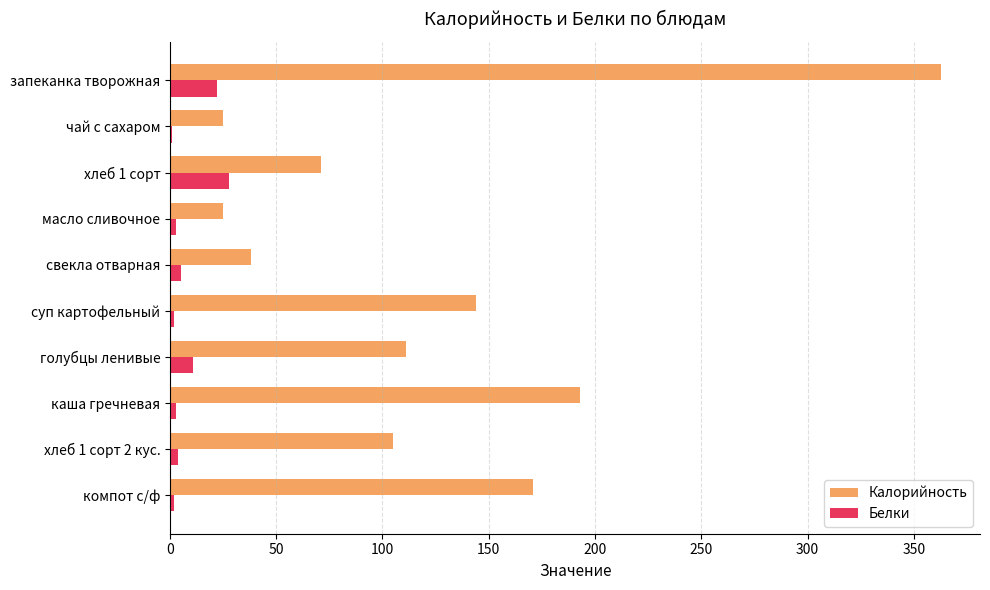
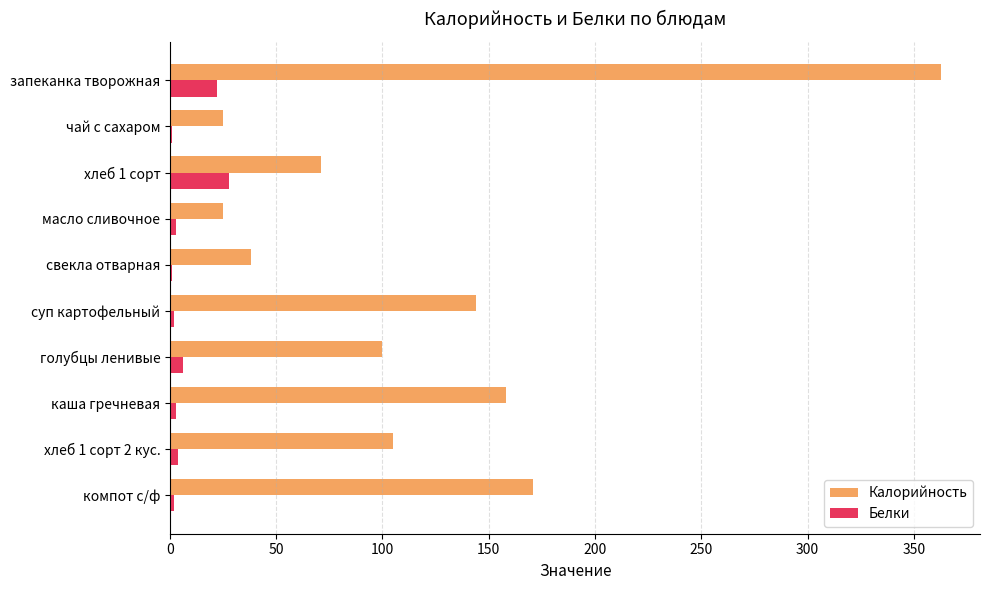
  {
    "Калорийность": {
      "запеканка творожная": 363,
      "чай с сахаром": 25,
      "хлеб 1 сорт": 71,
      "масло сливочное": 25,
      "свекла отварная": 38,
      "суп картофельный": 144,
-     "голубцы ленивые": 111,
-     "каша гречневая": 193,
+     "голубцы ленивые": 100,
+     "каша гречневая": 158,
      "хлеб 1 сорт 2 кус.": 105,
      "компот с/ф": 171
    },
    "Белки": {
      "запеканка творожная": 22,
      "хлеб 1 сорт": 28,
      "масло сливочное": 3,
-     "свекла отварная": 5,
+     "свекла отварная": 1,
      "суп картофельный": 2,
-     "голубцы ленивые": 11,
+     "голубцы ленивые": 6,
      "каша гречневая": 3,
      "хлеб 1 сорт 2 кус.": 4,
      "компот с/ф": 2
    }
  }
